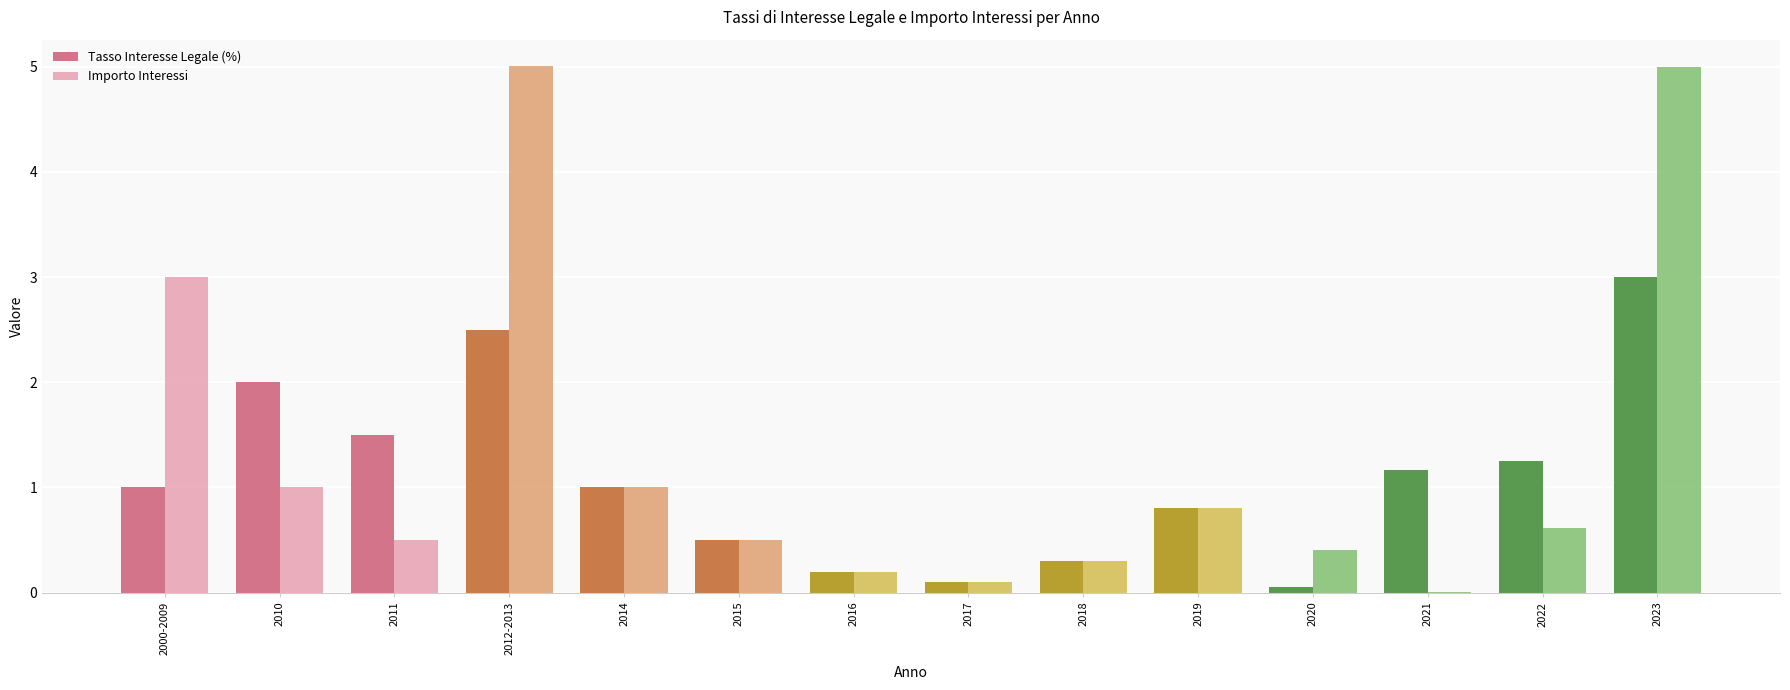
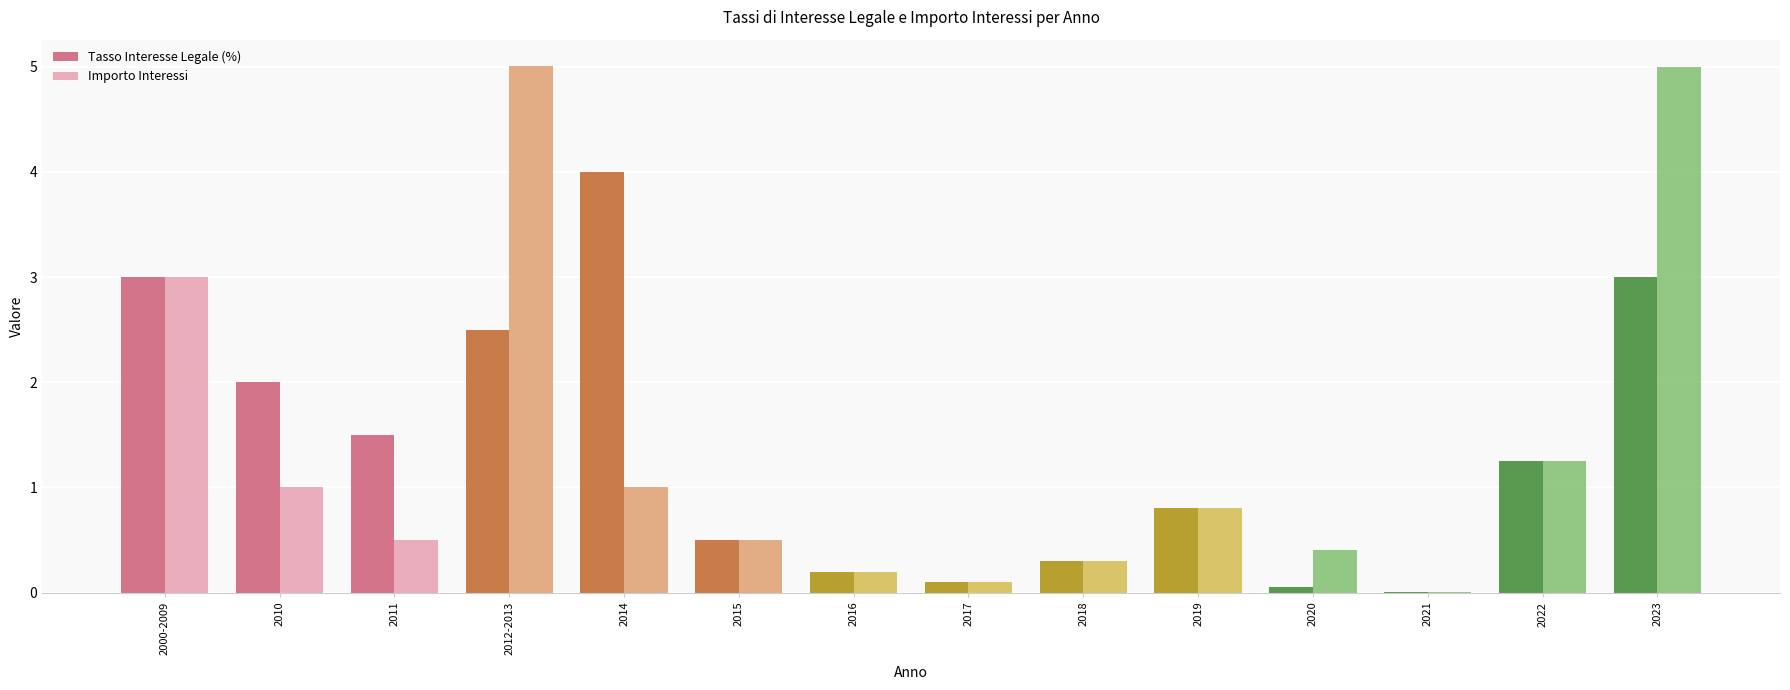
  {
    "Tasso Interesse Legale (%)": {
-     "2000-2009": 1,
+     "2000-2009": 3,
      "2010": 2.00,
      "2011": 1.50,
      "2012-2013": 2.50,
-     "2014": 1,
+     "2014": 4,
      "2015": 0.50,
      "2016": 0.20,
      "2017": 0.10,
      "2018": 0.30,
      "2019": 0.80,
      "2020": 0.05,
-     "2021": 1.17,
+     "2021": 0.01,
      "2022": 1.25,
      "2023": 3.00
    },
    "Importo Interessi": {
      "2000-2009": 3.00,
      "2010": 1.00,
      "2011": 0.50,
      "2012-2013": 5.01,
      "2014": 1.00,
      "2015": 0.50,
      "2016": 0.20,
      "2017": 0.10,
      "2018": 0.30,
      "2019": 0.80,
      "2020": 0.41,
-     "2022": 0.61,
+     "2022": 1.25,
      "2023": 5.00
    }
  }
